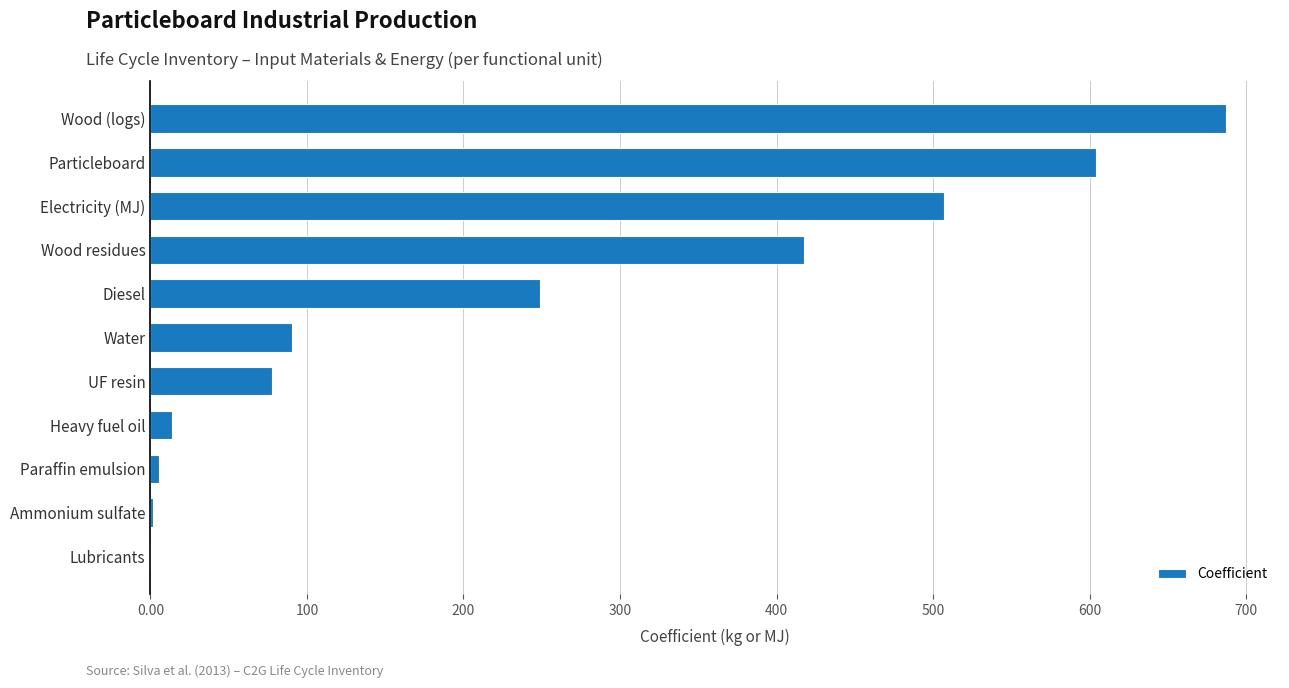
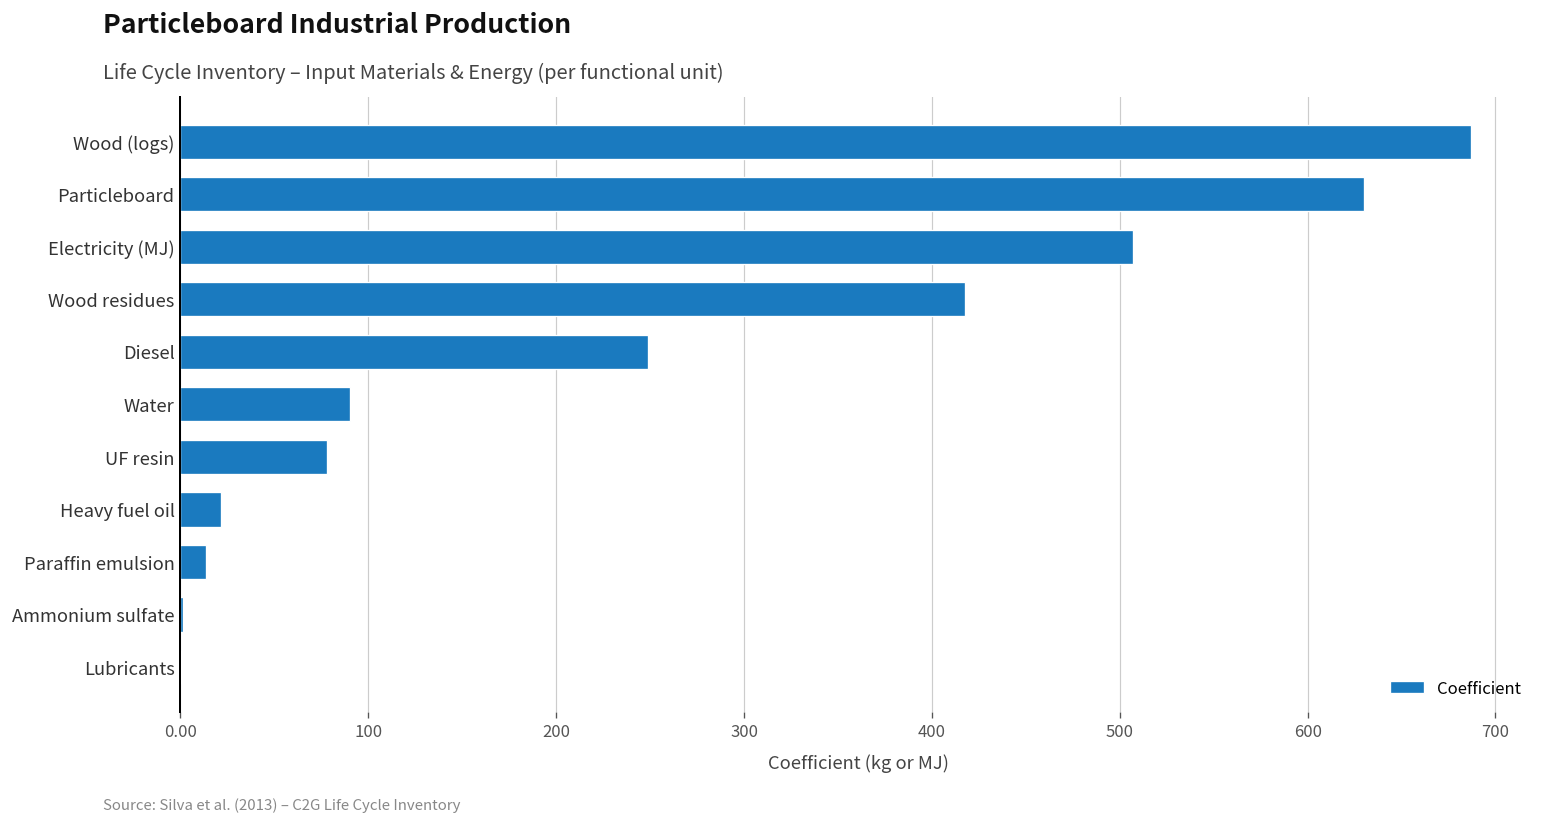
  {
    "Wood (logs)": 687,
-   "Particleboard": 604,
+   "Particleboard": 630,
    "Electricity (MJ)": 507,
    "Wood residues": 417,
    "Diesel": 249,
    "Water": 90,
    "UF resin": 78,
-   "Heavy fuel oil": 14,
-   "Paraffin emulsion": 5
+   "Heavy fuel oil": 22,
+   "Paraffin emulsion": 14
  }
